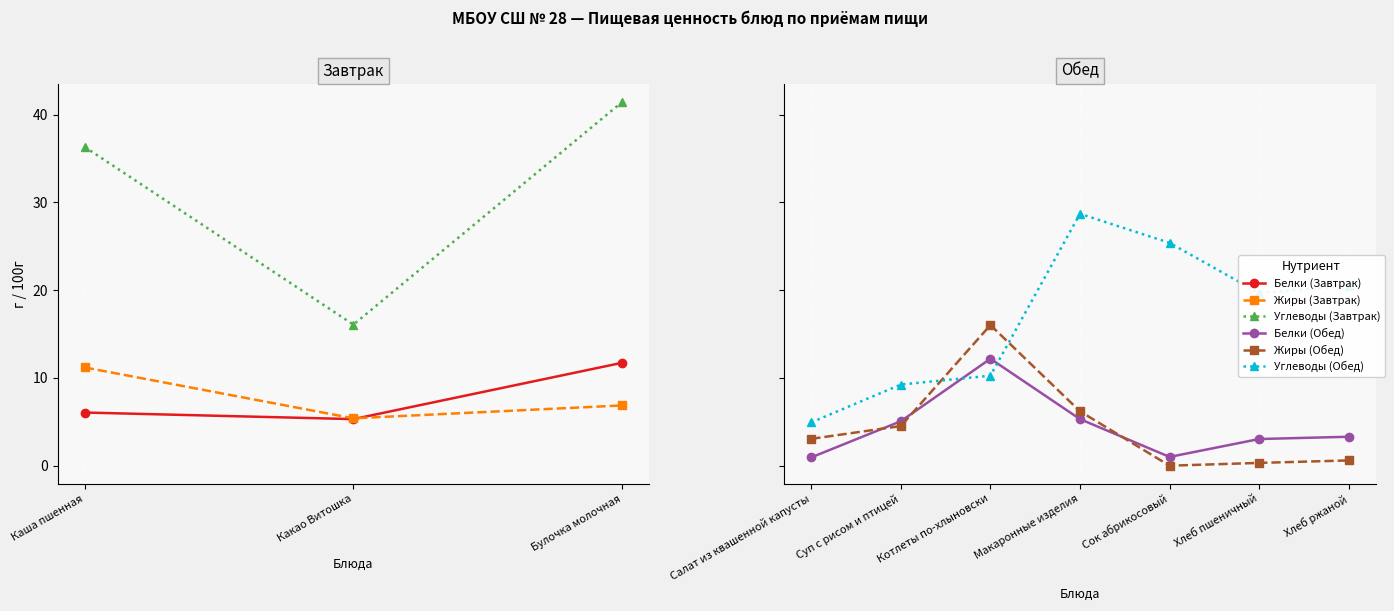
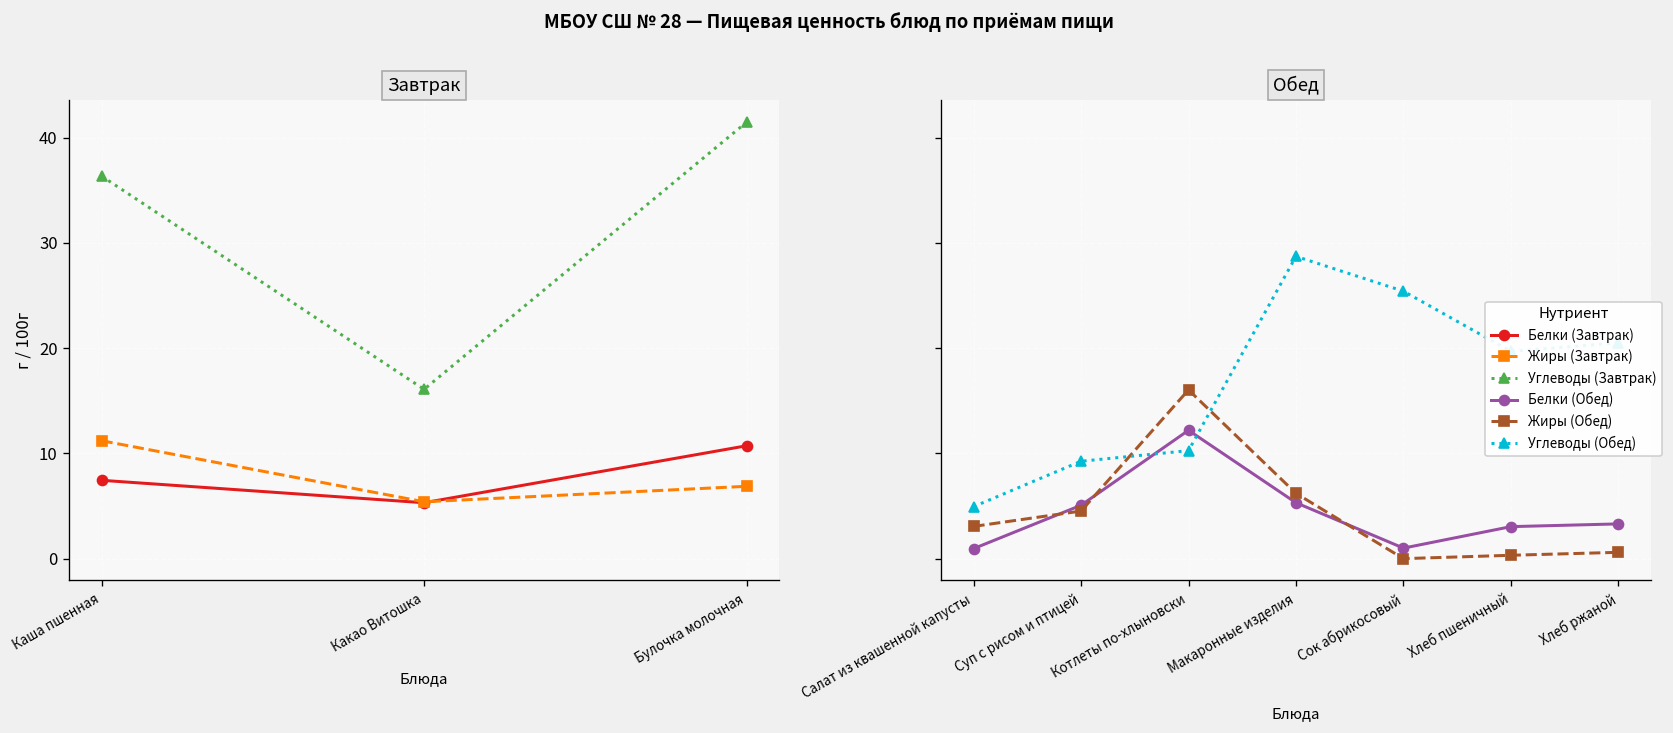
  {
    "Завтрак": {
      "Белки (Завтрак)": {
-       "Каша пшенная": 6,
-       "Булочка молочная": 12
+       "Каша пшенная": 7,
+       "Булочка молочная": 11
      },
      "Жиры (Завтрак)": {
        "Каша пшенная": 11,
        "Булочка молочная": 7
      },
      "Углеводы (Завтрак)": {
        "Каша пшенная": 36,
        "Какао Витошка": 16,
        "Булочка молочная": 41
      }
    }
  }
